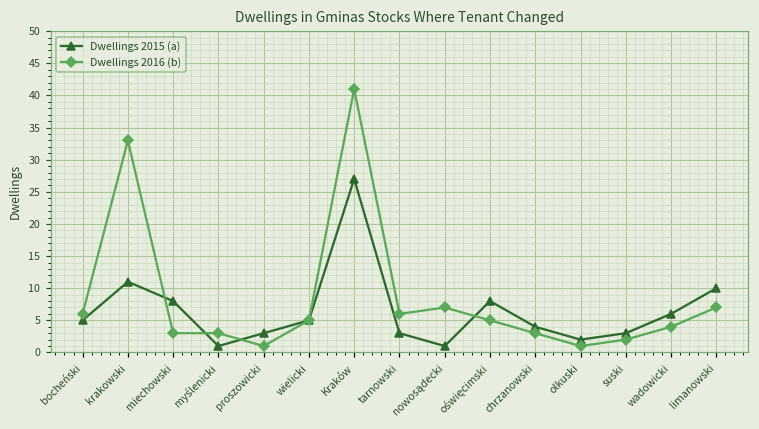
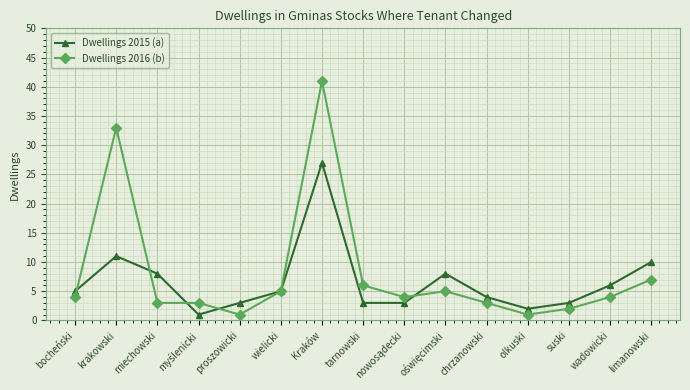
  {
    "Dwellings 2015 (a)": {
      "bocheński": 5,
      "krakowski": 11,
      "miechowski": 8,
      "myślenicki": 1,
      "proszowicki": 3,
      "Kraków": 27,
      "tarnowski": 3,
-     "nowosądecki": 1,
+     "nowosądecki": 3,
      "oświęcimski": 8,
      "chrzanowski": 4,
      "olkuski": 2,
      "suski": 3,
      "wadowicki": 6,
      "limanowski": 10
    },
    "Dwellings 2016 (b)": {
-     "bocheński": 6,
+     "bocheński": 4,
      "krakowski": 33,
      "miechowski": 3,
      "myślenicki": 3,
      "proszowicki": 1,
      "Kraków": 41,
      "tarnowski": 6,
-     "nowosądecki": 7,
+     "nowosądecki": 4,
      "oświęcimski": 5,
      "chrzanowski": 3,
      "olkuski": 1,
      "suski": 2,
      "wadowicki": 4,
      "limanowski": 7
    }
  }
